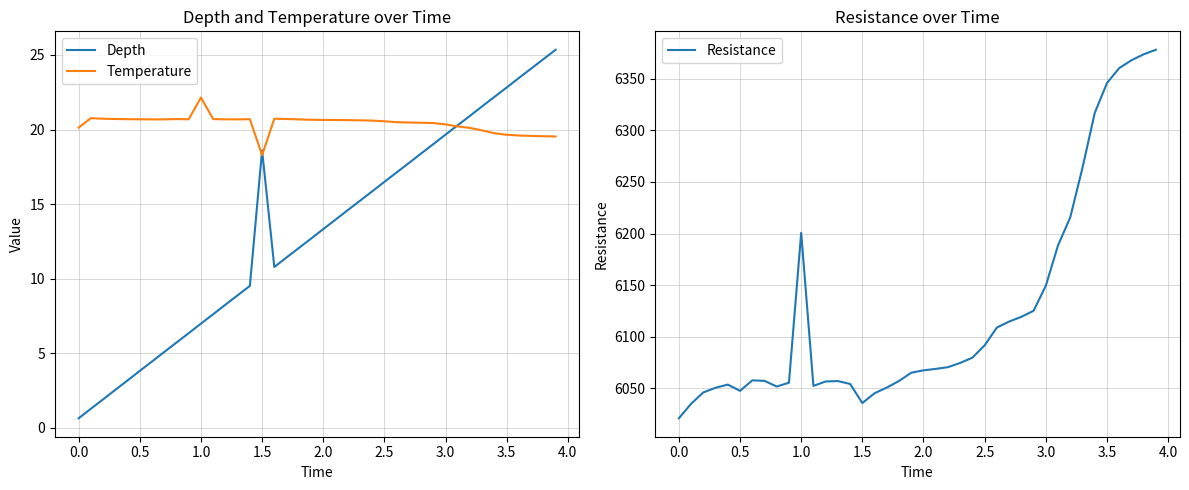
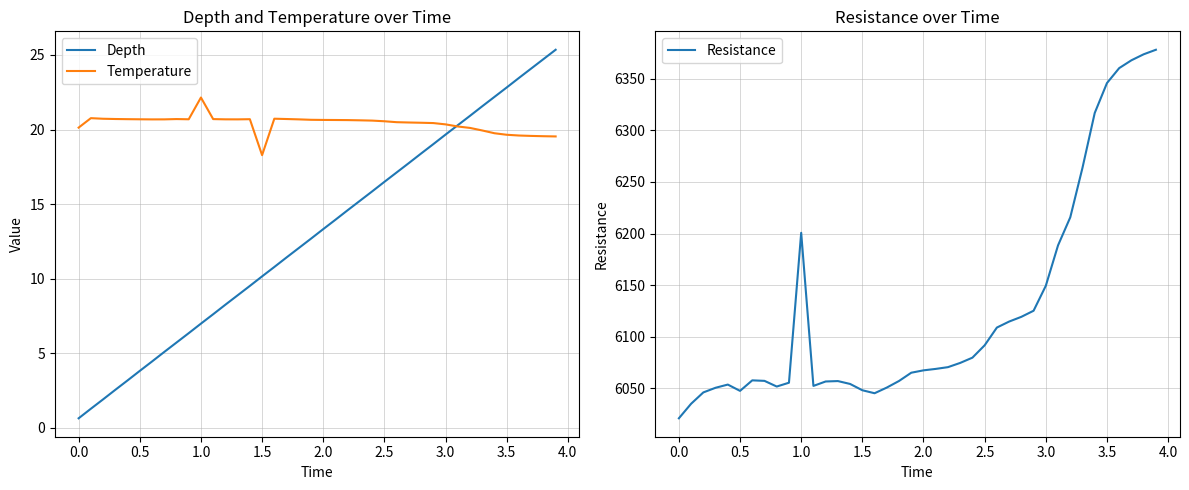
  {
    "Depth and Temperature over Time": {
      "Depth": {
        "0.0": 0.6,
        "0.5": 3.8,
        "1.0": 7.0,
-       "1.5": 18.6,
+       "1.5": 10.2,
        "2.0": 13.3,
        "2.5": 16.5,
        "3.0": 19.7,
        "3.5": 22.8
      },
      "Temperature": {
        "0.0": 20.1,
        "0.5": 20.7,
        "1.0": 22.1,
        "1.5": 18.3,
        "2.0": 20.6,
        "2.5": 20.6,
        "3.0": 20.3,
        "3.5": 19.6
      }
    },
    "Resistance over Time": {
      "0.0": 6021,
      "0.5": 6047,
      "1.0": 6201,
-     "1.5": 6036,
+     "1.5": 6048,
      "2.0": 6067,
      "2.5": 6092,
      "3.0": 6149,
      "3.5": 6346
    }
  }
